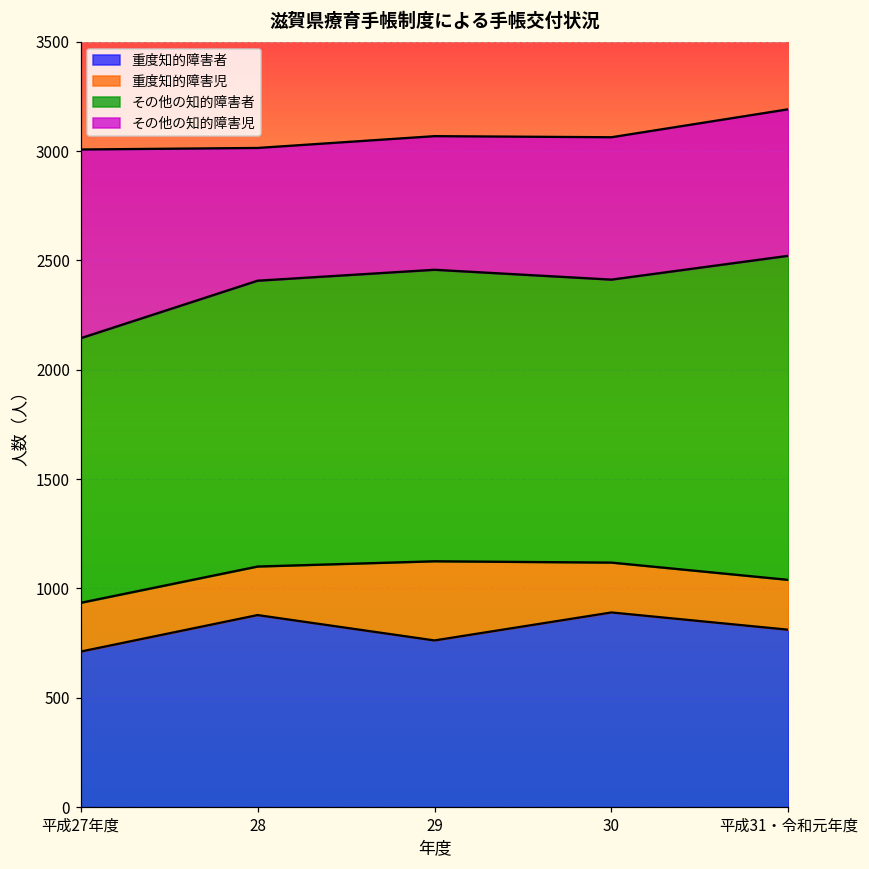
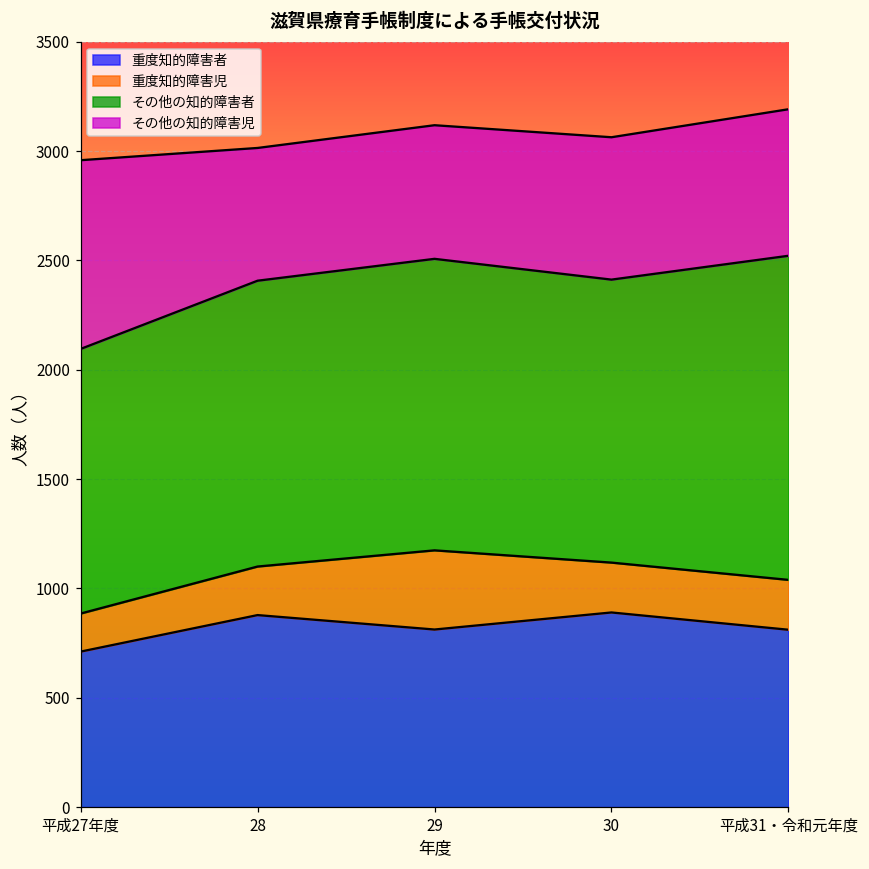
  {
    "重度知的障害者": {
      "平成27年度": 710,
      "28": 880,
-     "29": 760,
+     "29": 810,
      "30": 890,
      "平成31・令和元年度": 810
    },
    "重度知的障害児": {
-     "平成27年度": 220,
+     "平成27年度": 170,
      "28": 220,
      "29": 360,
      "30": 230,
      "平成31・令和元年度": 230
    },
    "その他の知的障害者": {
      "平成27年度": 1210,
      "28": 1310,
      "29": 1330,
      "30": 1290,
      "平成31・令和元年度": 1480
    },
    "その他の知的障害児": {
      "平成27年度": 860,
      "28": 610,
      "29": 610,
      "30": 650,
      "平成31・令和元年度": 670
    }
  }
